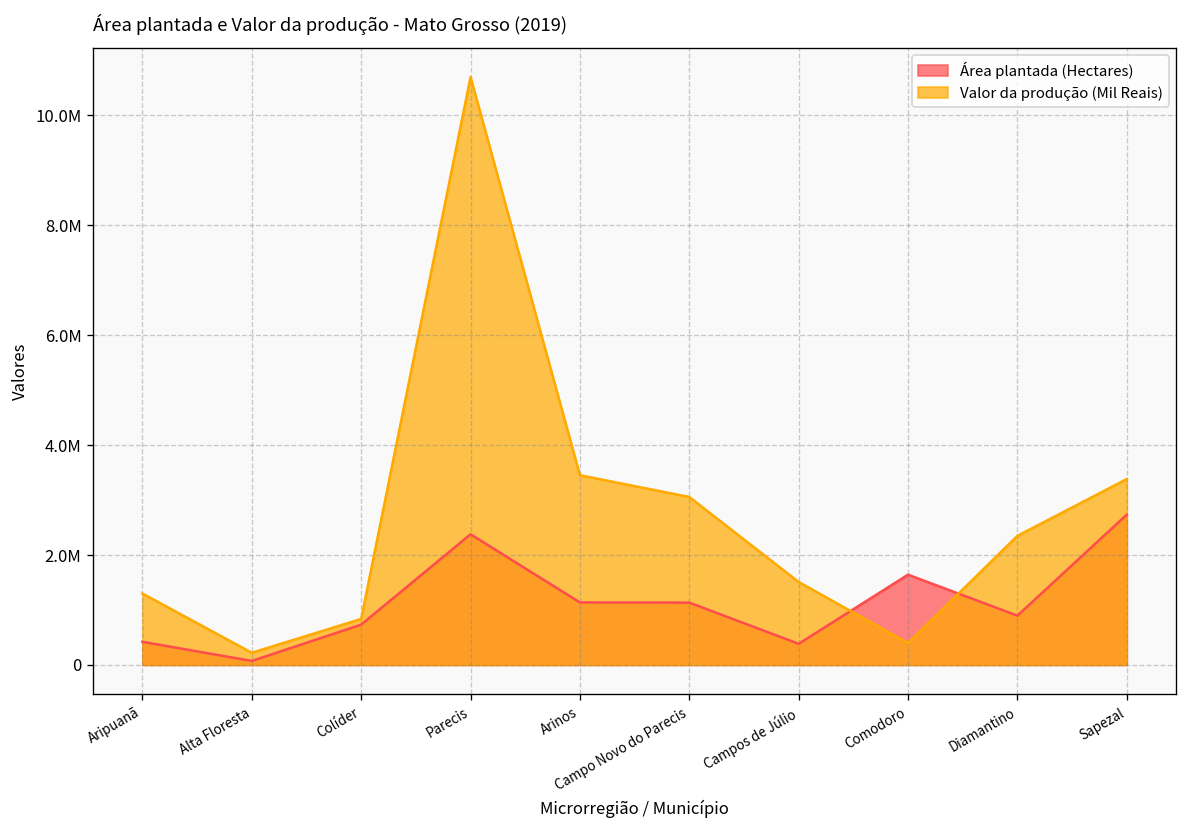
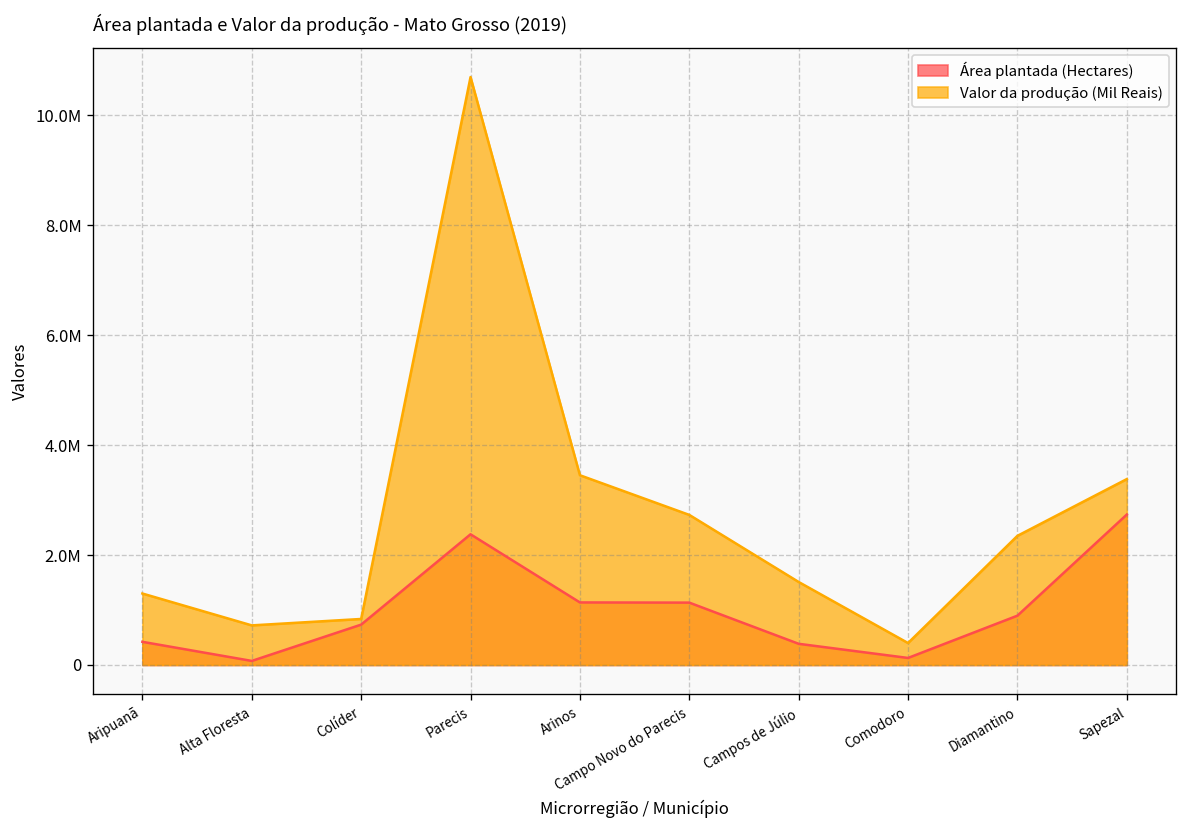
  {
    "Área plantada (Hectares)": {
      "Aripuanã": 400000,
      "Alta Floresta": 100000,
      "Colíder": 700000,
      "Parecis": 2400000,
      "Arinos": 1100000,
      "Campo Novo do Parecis": 1100000,
      "Campos de Júlio": 400000,
-     "Comodoro": 1600000,
+     "Comodoro": 100000,
      "Diamantino": 900000,
      "Sapezal": 2700000
    },
    "Valor da produção (Mil Reais)": {
      "Aripuanã": 1300000,
-     "Alta Floresta": 200000,
+     "Alta Floresta": 700000,
      "Colíder": 800000,
      "Parecis": 10700000,
      "Arinos": 3500000,
-     "Campo Novo do Parecis": 3100000,
+     "Campo Novo do Parecis": 2700000,
      "Campos de Júlio": 1500000,
      "Comodoro": 400000,
      "Diamantino": 2300000,
      "Sapezal": 3400000
    }
  }
